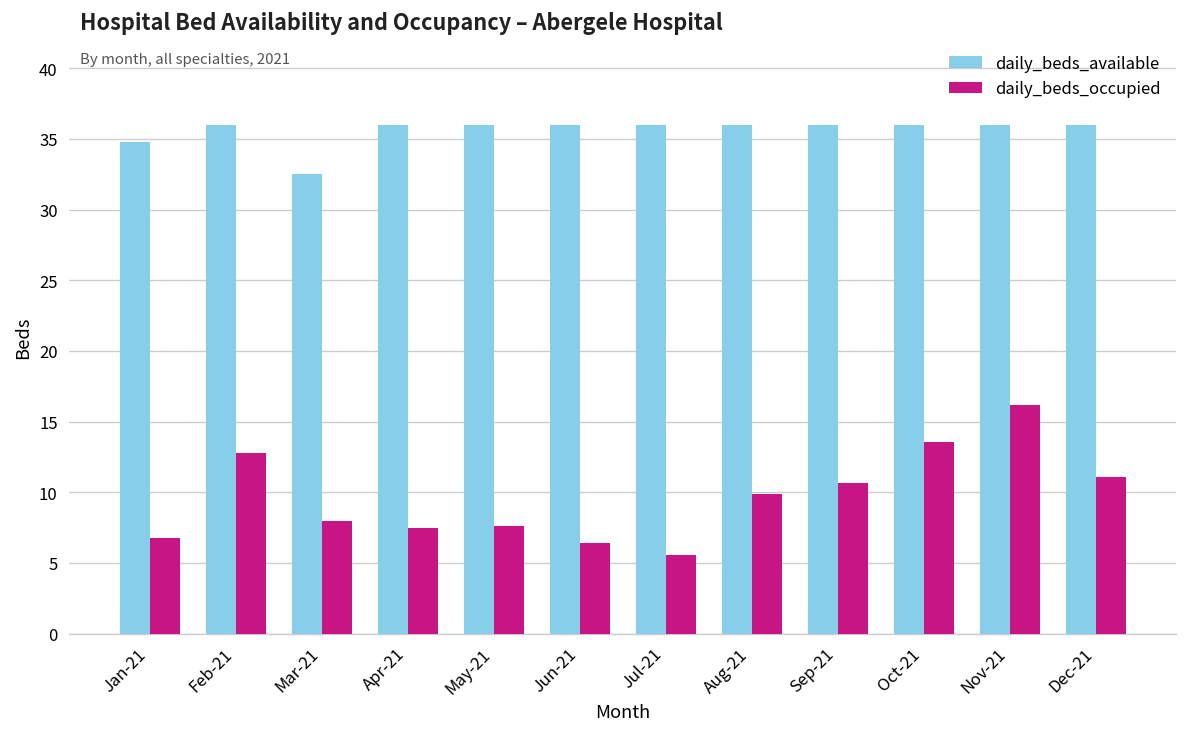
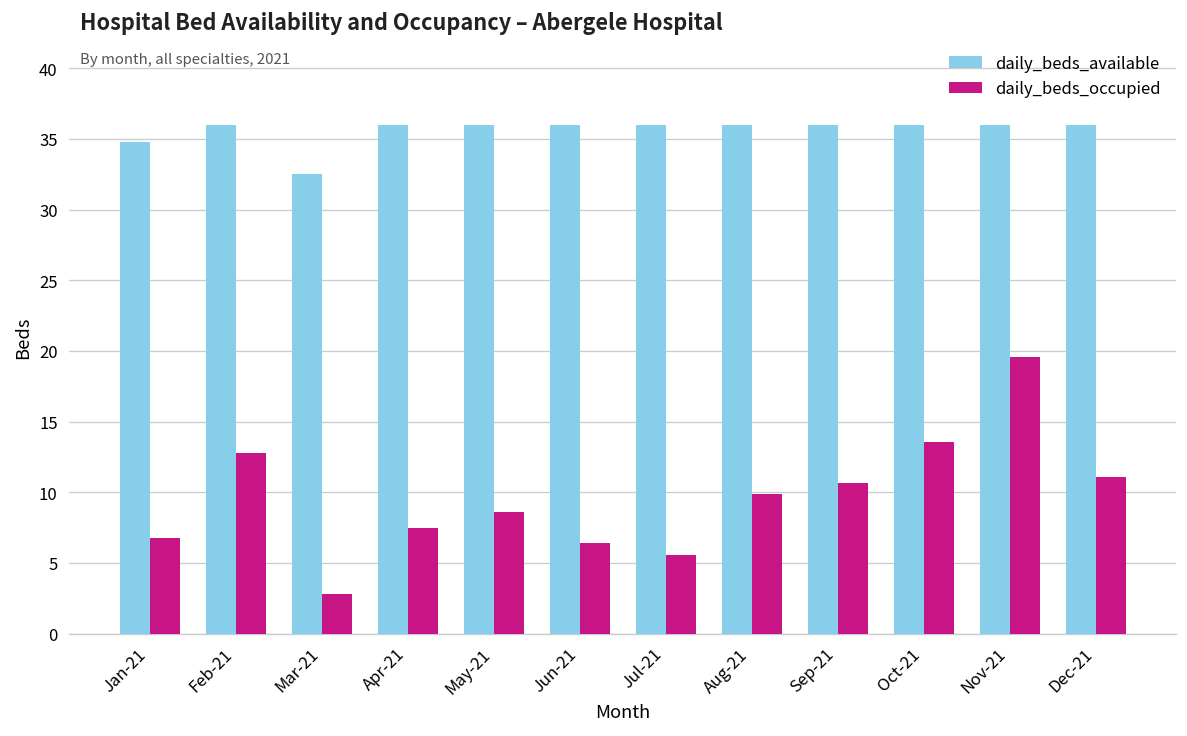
  {
    "daily_beds_available": {
      "Jan-21": 34.8,
      "Feb-21": 36.0,
      "Mar-21": 32.5,
      "Apr-21": 36.0,
      "May-21": 36.0,
      "Jun-21": 36.0,
      "Jul-21": 36.0,
      "Aug-21": 36.0,
      "Sep-21": 36.0,
      "Oct-21": 36.0,
      "Nov-21": 36.0,
      "Dec-21": 36.0
    },
    "daily_beds_occupied": {
      "Jan-21": 6.8,
      "Feb-21": 12.8,
-     "Mar-21": 8.0,
+     "Mar-21": 2.8,
      "Apr-21": 7.5,
-     "May-21": 7.6,
+     "May-21": 8.6,
      "Jun-21": 6.4,
      "Jul-21": 5.6,
      "Aug-21": 9.9,
      "Sep-21": 10.7,
      "Oct-21": 13.6,
-     "Nov-21": 16.2,
+     "Nov-21": 19.6,
      "Dec-21": 11.1
    }
  }
